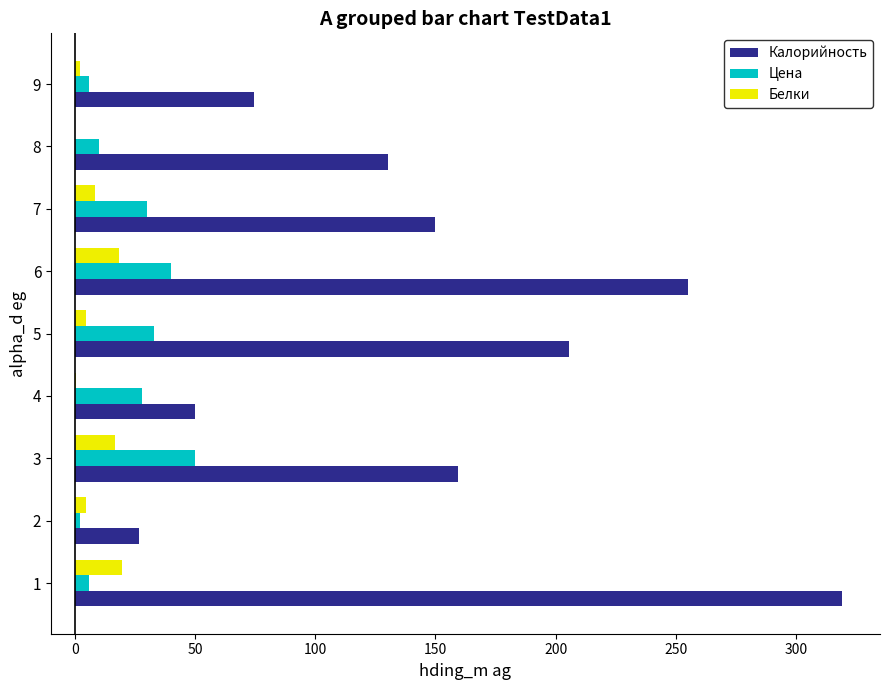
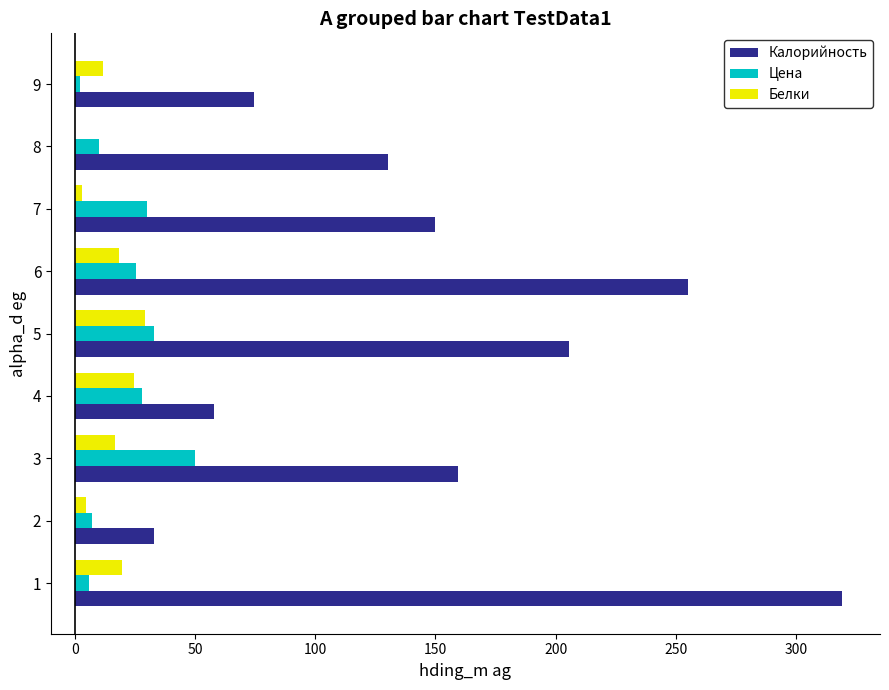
  {
    "Калорийность": {
      "9": 74,
      "8": 130,
      "7": 150,
      "6": 255,
      "5": 206,
-     "4": 50,
+     "4": 58,
      "3": 160,
-     "2": 27,
+     "2": 33,
      "1": 319
    },
    "Цена": {
-     "9": 6,
+     "9": 2,
      "8": 10,
      "7": 30,
-     "6": 40,
+     "6": 25,
      "5": 33,
      "4": 28,
      "3": 50,
-     "2": 2,
+     "2": 7,
      "1": 6
    },
    "Белки": {
-     "9": 2,
-     "7": 8,
+     "9": 12,
+     "7": 3,
      "6": 18,
-     "5": 5,
-     "4": 1,
+     "5": 29,
+     "4": 24,
      "3": 17,
      "2": 5,
      "1": 20
    }
  }
